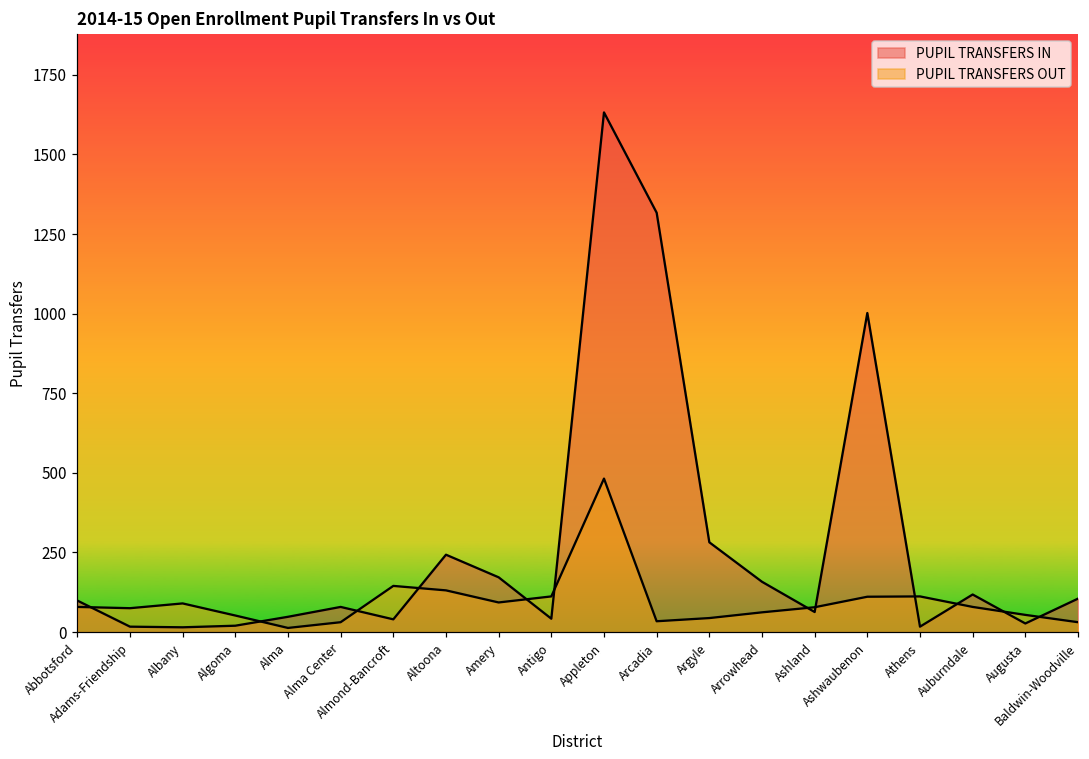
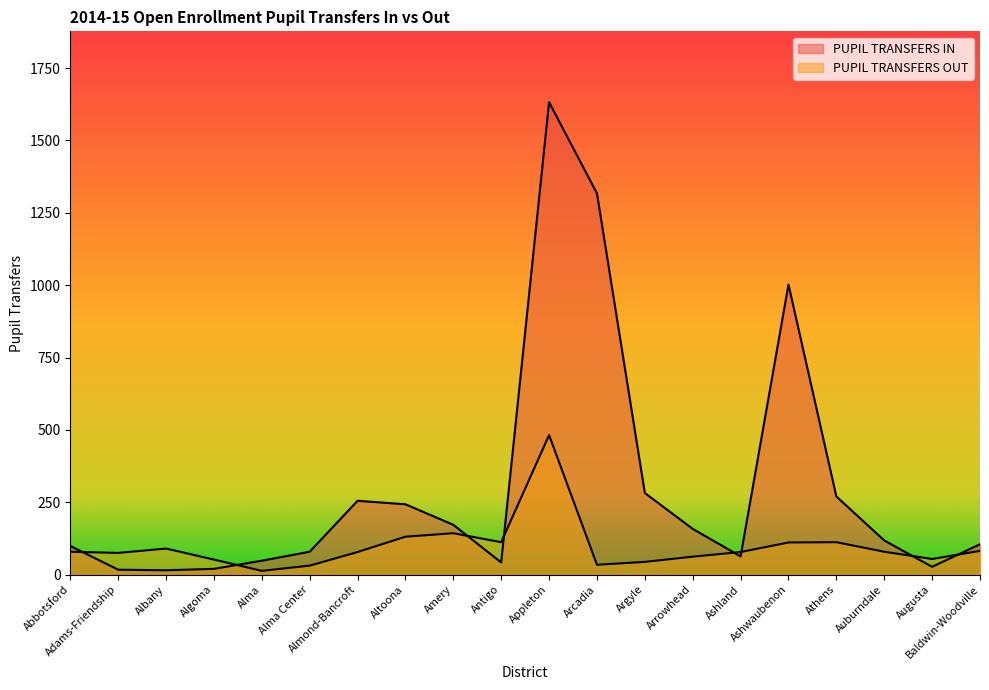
  {
    "PUPIL TRANSFERS IN": {
      "Abbotsford": 100,
      "Adams-Friendship": 20,
      "Albany": 20,
      "Algoma": 20,
      "Alma": 50,
      "Alma Center": 80,
-     "Almond-Bancroft": 40,
+     "Almond-Bancroft": 260,
      "Altoona": 240,
      "Amery": 170,
      "Antigo": 40,
      "Appleton": 1630,
      "Arcadia": 1320,
      "Argyle": 280,
      "Arrowhead": 160,
      "Ashland": 60,
      "Ashwaubenon": 1000,
-     "Athens": 20,
+     "Athens": 270,
      "Auburndale": 120,
      "Augusta": 30,
      "Baldwin-Woodville": 110
    },
    "PUPIL TRANSFERS OUT": {
      "Abbotsford": 80,
      "Adams-Friendship": 80,
      "Albany": 90,
      "Algoma": 50,
      "Alma": 10,
      "Alma Center": 30,
-     "Almond-Bancroft": 150,
+     "Almond-Bancroft": 80,
      "Altoona": 130,
-     "Amery": 90,
+     "Amery": 140,
      "Antigo": 110,
      "Appleton": 480,
      "Arcadia": 30,
      "Argyle": 40,
      "Arrowhead": 60,
      "Ashland": 80,
      "Ashwaubenon": 110,
      "Athens": 110,
      "Auburndale": 80,
      "Augusta": 50,
-     "Baldwin-Woodville": 30
+     "Baldwin-Woodville": 80
    }
  }
